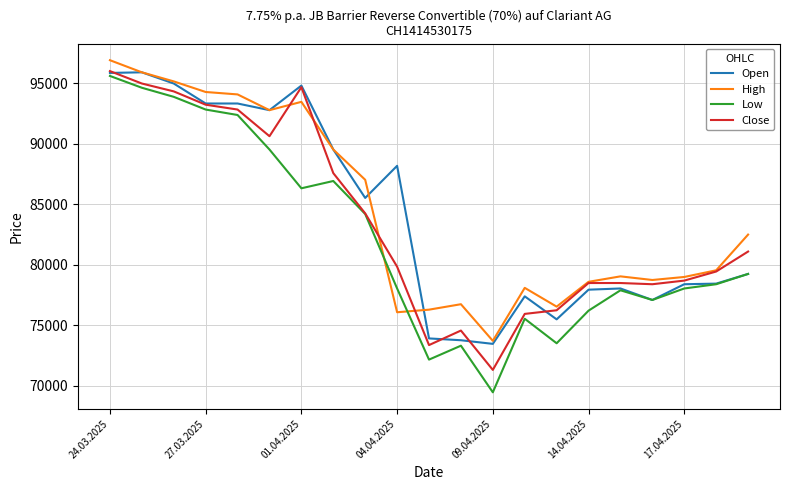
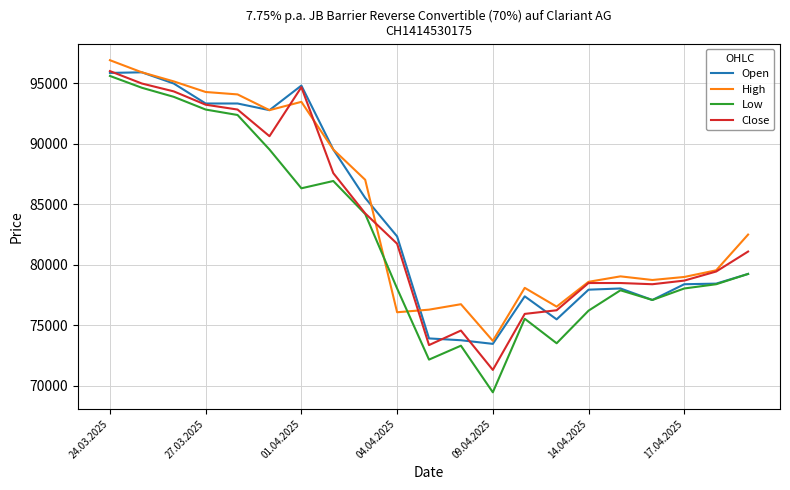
  {
    "Open": {
-     "04.04.2025": 88200,
+     "04.04.2025": 82400,
      "09.04.2025": 73500,
      "14.04.2025": 78000,
      "17.04.2025": 78400
    },
    "High": {
      "24.03.2025": 96900,
      "27.03.2025": 94300,
      "01.04.2025": 93500,
      "04.04.2025": 76100,
      "09.04.2025": 73700,
      "17.04.2025": 79000
    },
    "Low": {
      "24.03.2025": 95600,
      "27.03.2025": 92800,
      "01.04.2025": 86300,
      "04.04.2025": 78100,
      "09.04.2025": 69500,
      "14.04.2025": 76200,
      "17.04.2025": 78100
    },
    "Close": {
-     "04.04.2025": 79900,
+     "04.04.2025": 81700,
      "09.04.2025": 71300,
      "17.04.2025": 78700
    }
  }
